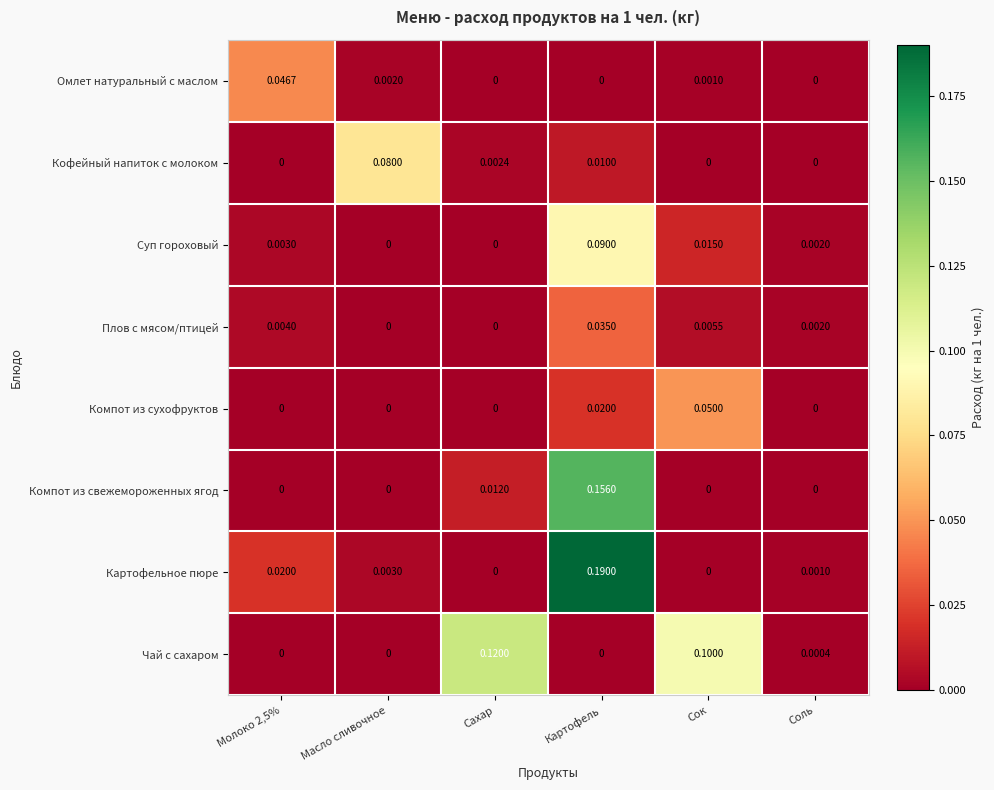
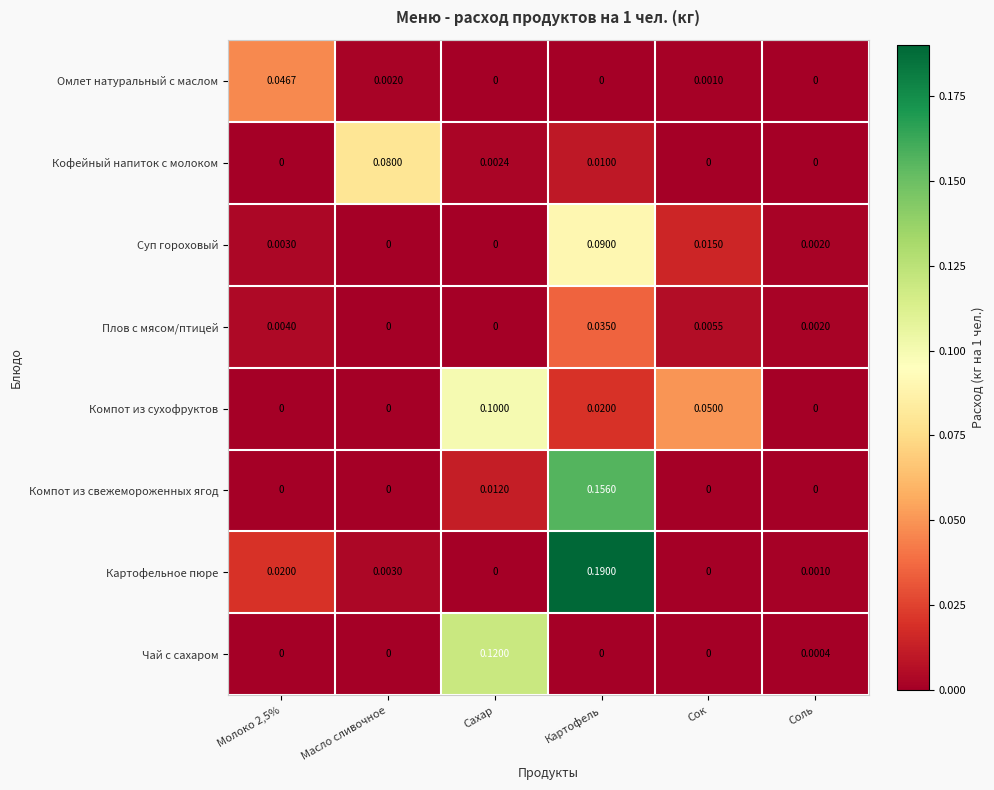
  {
    "Омлет натуральный с маслом": {
      "Молоко 2,5%": 0.0467,
      "Масло сливочное": 0.0020,
      "Сахар": 0,
      "Картофель": 0,
      "Сок": 0.0010,
      "Соль": 0
    },
    "Кофейный напиток с молоком": {
      "Молоко 2,5%": 0,
      "Масло сливочное": 0.0800,
      "Сахар": 0.0024,
      "Картофель": 0.0100,
      "Сок": 0,
      "Соль": 0
    },
    "Суп гороховый": {
      "Молоко 2,5%": 0.0030,
      "Масло сливочное": 0,
      "Сахар": 0,
      "Картофель": 0.0900,
      "Сок": 0.0150,
      "Соль": 0.0020
    },
    "Плов с мясом/птицей": {
      "Молоко 2,5%": 0.0040,
      "Масло сливочное": 0,
      "Сахар": 0,
      "Картофель": 0.0350,
      "Сок": 0.0055,
      "Соль": 0.0020
    },
    "Компот из сухофруктов": {
      "Молоко 2,5%": 0,
      "Масло сливочное": 0,
-     "Сахар": 0,
+     "Сахар": 0.1000,
      "Картофель": 0.0200,
      "Сок": 0.0500,
      "Соль": 0
    },
    "Компот из свежемороженных ягод": {
      "Молоко 2,5%": 0,
      "Масло сливочное": 0,
      "Сахар": 0.0120,
      "Картофель": 0.1560,
      "Сок": 0,
      "Соль": 0
    },
    "Картофельное пюре": {
      "Молоко 2,5%": 0.0200,
      "Масло сливочное": 0.0030,
      "Сахар": 0,
      "Картофель": 0.1900,
      "Сок": 0,
      "Соль": 0.0010
    },
    "Чай с сахаром": {
      "Молоко 2,5%": 0,
      "Масло сливочное": 0,
      "Сахар": 0.1200,
      "Картофель": 0,
-     "Сок": 0.1000,
+     "Сок": 0,
      "Соль": 0.0004
    }
  }
